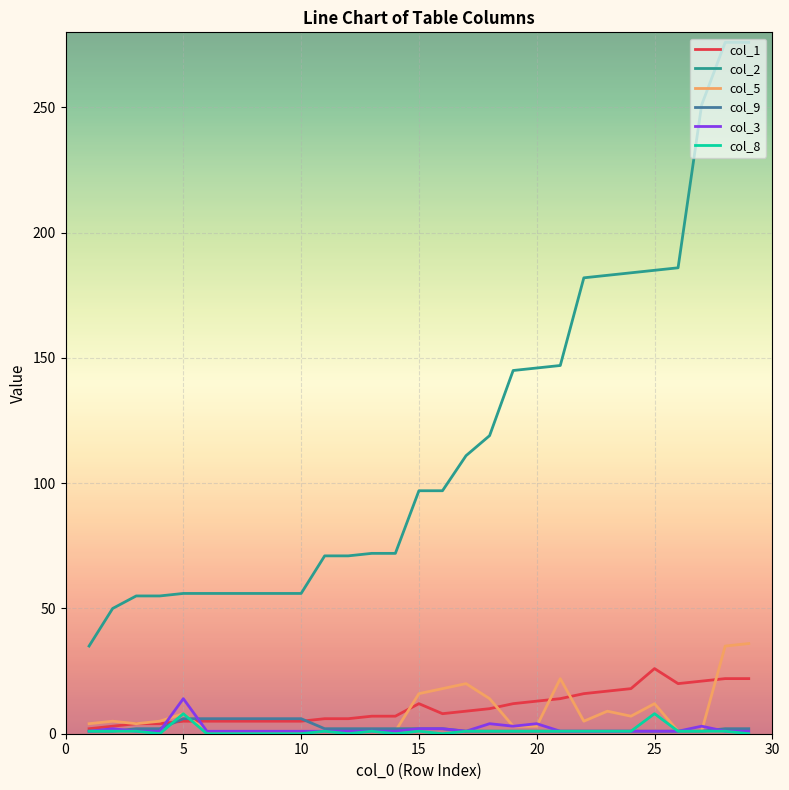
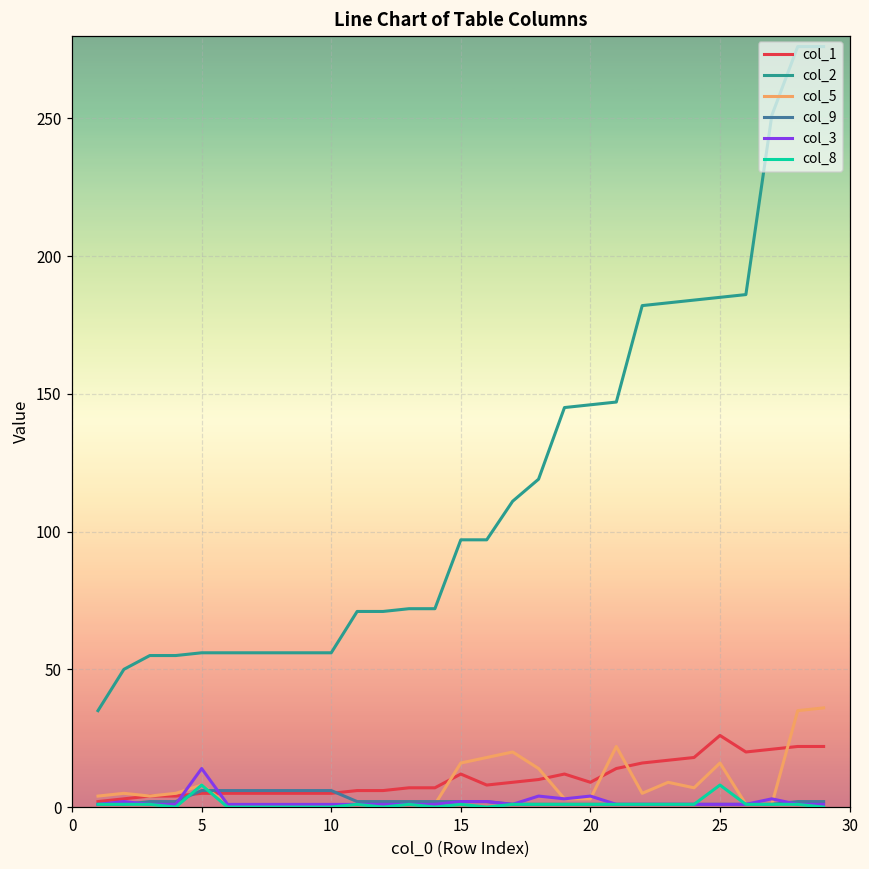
  {
    "col_1": {
      "15": 12,
-     "20": 13,
+     "20": 9,
      "25": 26
    },
    "col_5": {
      "15": 16,
-     "25": 12
+     "25": 16
    },
    "col_3": {
      "5": 14
    },
    "col_8": {
      "25": 8
    }
  }
